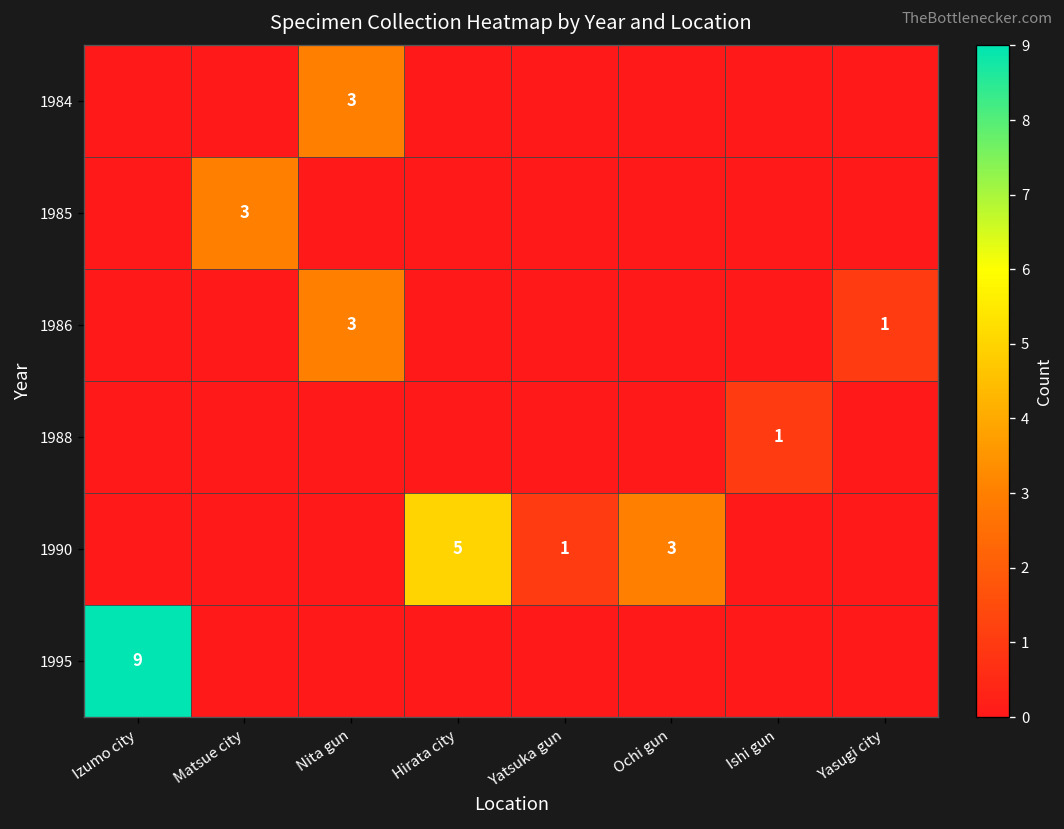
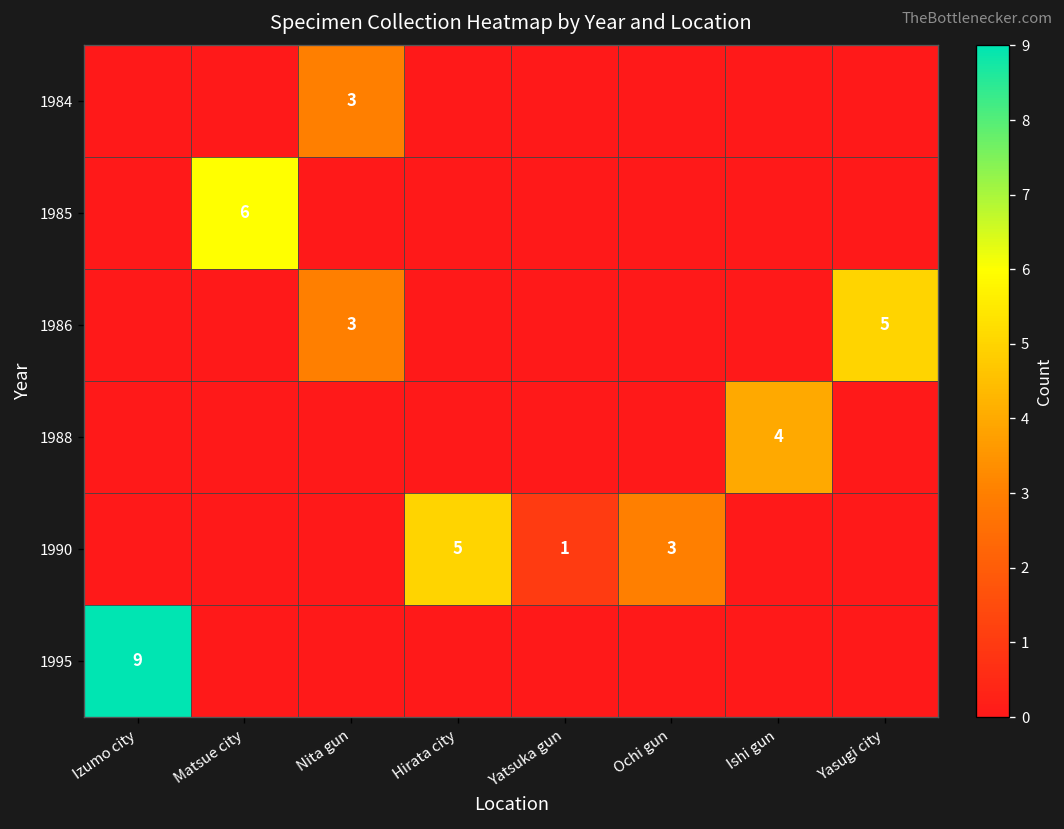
  {
    "1984": {
      "Nita gun": 3
    },
    "1985": {
-     "Matsue city": 3
+     "Matsue city": 6
    },
    "1986": {
      "Nita gun": 3,
-     "Yasugi city": 1
+     "Yasugi city": 5
    },
    "1988": {
-     "Ishi gun": 1
+     "Ishi gun": 4
    },
    "1990": {
      "Hirata city": 5,
      "Yatsuka gun": 1,
      "Ochi gun": 3
    },
    "1995": {
      "Izumo city": 9
    }
  }
